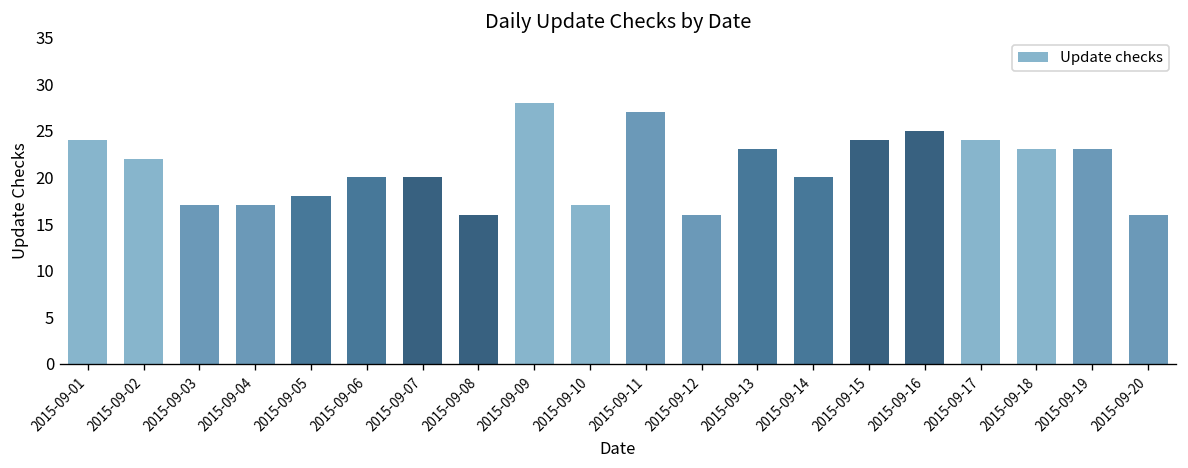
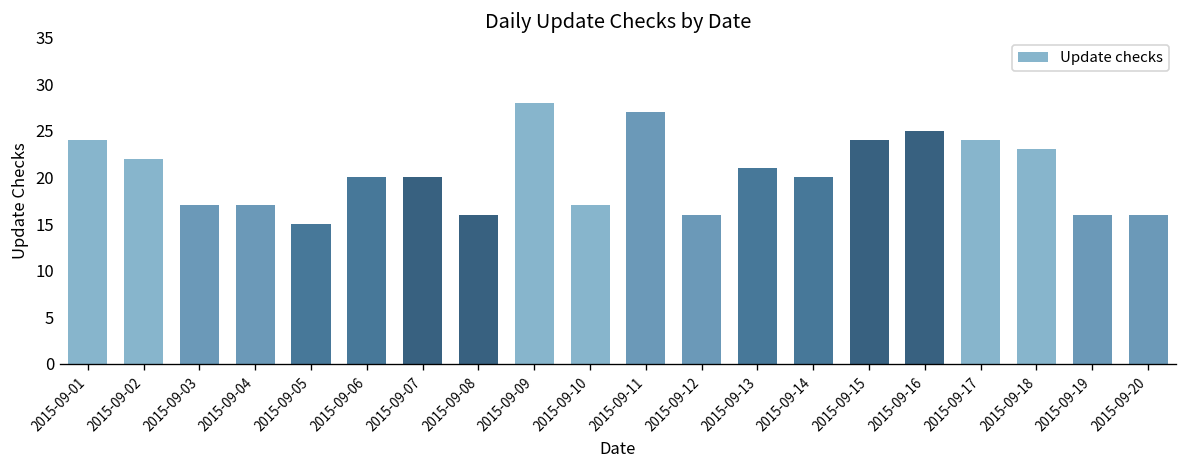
  {
    "2015-09-01": 24,
    "2015-09-02": 22,
    "2015-09-03": 17,
    "2015-09-04": 17,
-   "2015-09-05": 18,
+   "2015-09-05": 15,
    "2015-09-06": 20,
    "2015-09-07": 20,
    "2015-09-08": 16,
    "2015-09-09": 28,
    "2015-09-10": 17,
    "2015-09-11": 27,
    "2015-09-12": 16,
-   "2015-09-13": 23,
+   "2015-09-13": 21,
    "2015-09-14": 20,
    "2015-09-15": 24,
    "2015-09-16": 25,
    "2015-09-17": 24,
    "2015-09-18": 23,
-   "2015-09-19": 23,
+   "2015-09-19": 16,
    "2015-09-20": 16
  }
